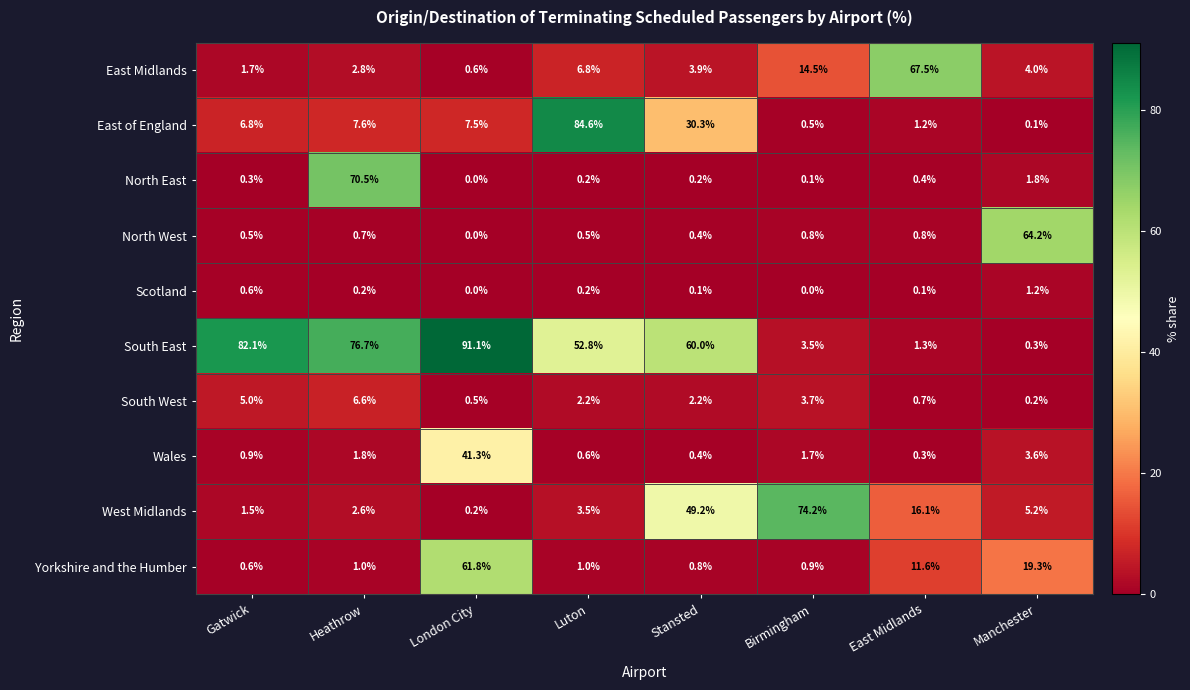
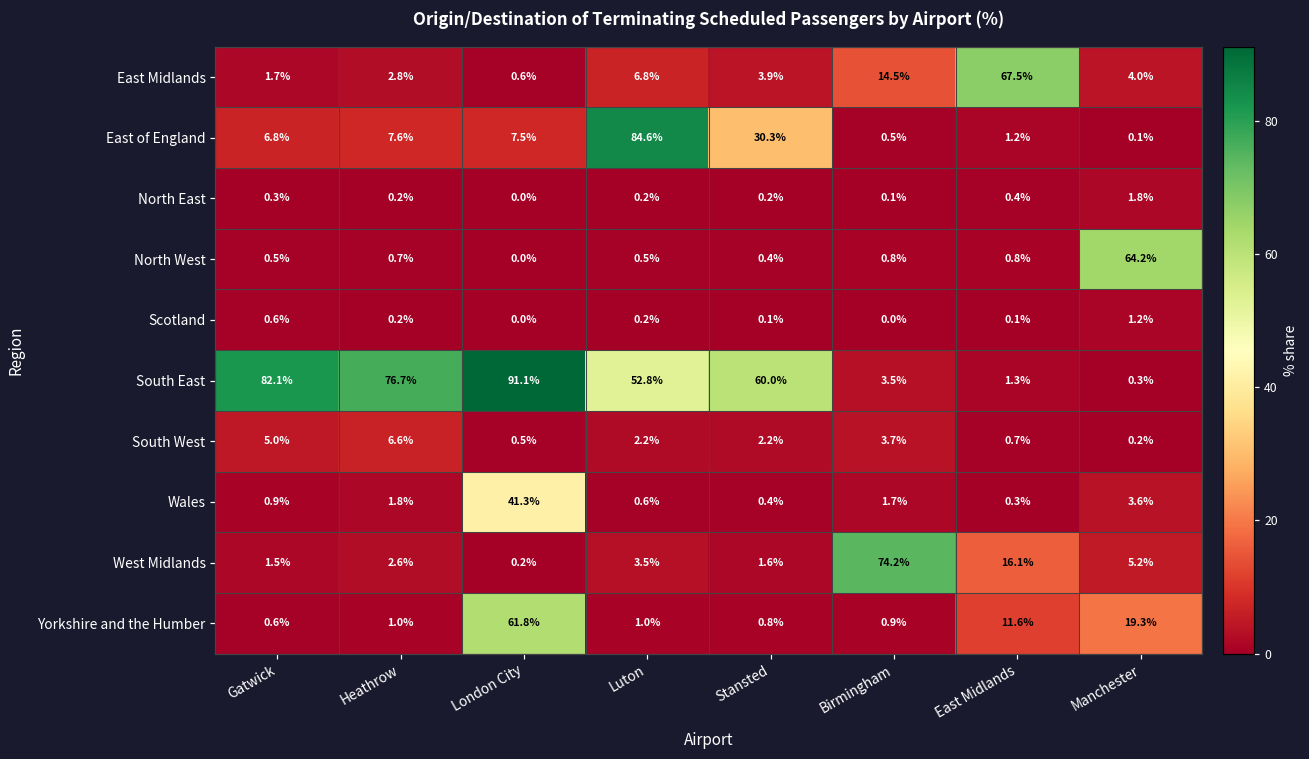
  {
    "East Midlands": {
      "Gatwick": "1.7%",
      "Heathrow": "2.8%",
      "London City": "0.6%",
      "Luton": "6.8%",
      "Stansted": "3.9%",
      "Birmingham": "14.5%",
      "East Midlands": "67.5%",
      "Manchester": "4.0%"
    },
    "East of England": {
      "Gatwick": "6.8%",
      "Heathrow": "7.6%",
      "London City": "7.5%",
      "Luton": "84.6%",
      "Stansted": "30.3%",
      "Birmingham": "0.5%",
      "East Midlands": "1.2%",
      "Manchester": "0.1%"
    },
    "North East": {
      "Gatwick": "0.3%",
-     "Heathrow": "70.5%",
+     "Heathrow": "0.2%",
      "London City": "0.0%",
      "Luton": "0.2%",
      "Stansted": "0.2%",
      "Birmingham": "0.1%",
      "East Midlands": "0.4%",
      "Manchester": "1.8%"
    },
    "North West": {
      "Gatwick": "0.5%",
      "Heathrow": "0.7%",
      "London City": "0.0%",
      "Luton": "0.5%",
      "Stansted": "0.4%",
      "Birmingham": "0.8%",
      "East Midlands": "0.8%",
      "Manchester": "64.2%"
    },
    "Scotland": {
      "Gatwick": "0.6%",
      "Heathrow": "0.2%",
      "London City": "0.0%",
      "Luton": "0.2%",
      "Stansted": "0.1%",
      "Birmingham": "0.0%",
      "East Midlands": "0.1%",
      "Manchester": "1.2%"
    },
    "South East": {
      "Gatwick": "82.1%",
      "Heathrow": "76.7%",
      "London City": "91.1%",
      "Luton": "52.8%",
      "Stansted": "60.0%",
      "Birmingham": "3.5%",
      "East Midlands": "1.3%",
      "Manchester": "0.3%"
    },
    "South West": {
      "Gatwick": "5.0%",
      "Heathrow": "6.6%",
      "London City": "0.5%",
      "Luton": "2.2%",
      "Stansted": "2.2%",
      "Birmingham": "3.7%",
      "East Midlands": "0.7%",
      "Manchester": "0.2%"
    },
    "Wales": {
      "Gatwick": "0.9%",
      "Heathrow": "1.8%",
      "London City": "41.3%",
      "Luton": "0.6%",
      "Stansted": "0.4%",
      "Birmingham": "1.7%",
      "East Midlands": "0.3%",
      "Manchester": "3.6%"
    },
    "West Midlands": {
      "Gatwick": "1.5%",
      "Heathrow": "2.6%",
      "London City": "0.2%",
      "Luton": "3.5%",
-     "Stansted": "49.2%",
+     "Stansted": "1.6%",
      "Birmingham": "74.2%",
      "East Midlands": "16.1%",
      "Manchester": "5.2%"
    },
    "Yorkshire and the Humber": {
      "Gatwick": "0.6%",
      "Heathrow": "1.0%",
      "London City": "61.8%",
      "Luton": "1.0%",
      "Stansted": "0.8%",
      "Birmingham": "0.9%",
      "East Midlands": "11.6%",
      "Manchester": "19.3%"
    }
  }
